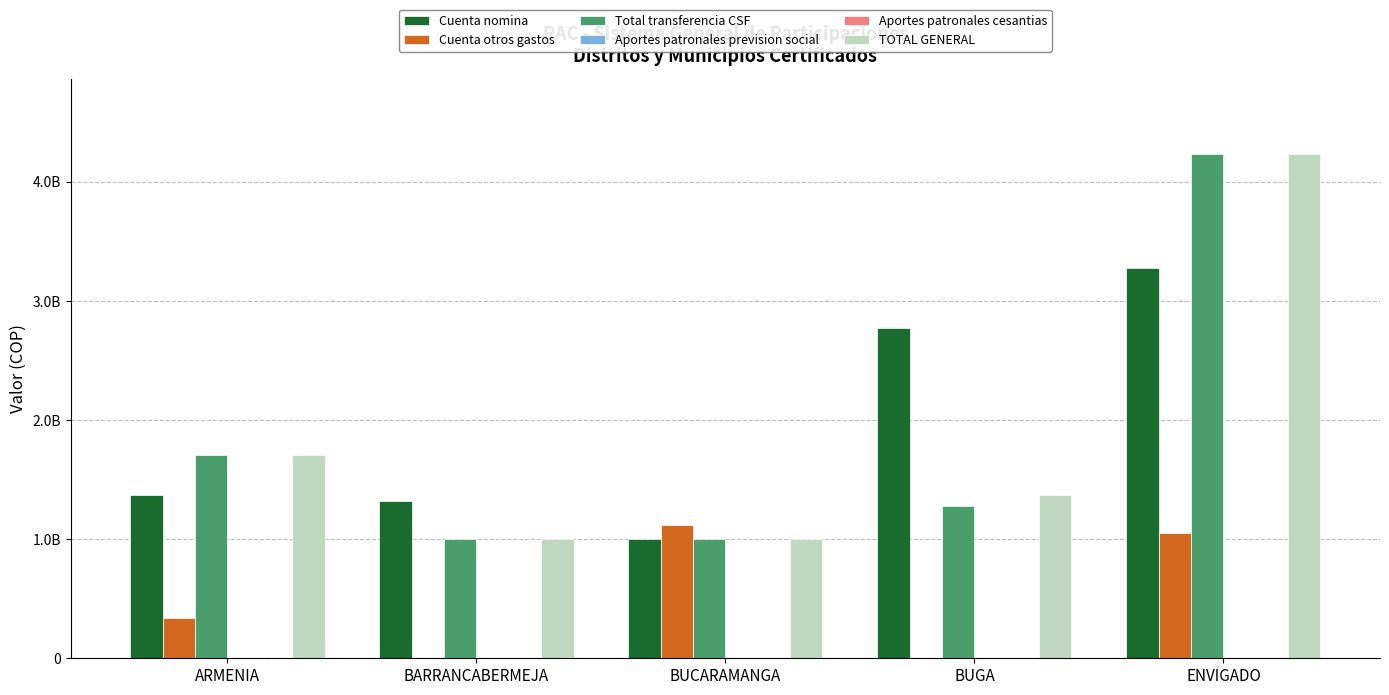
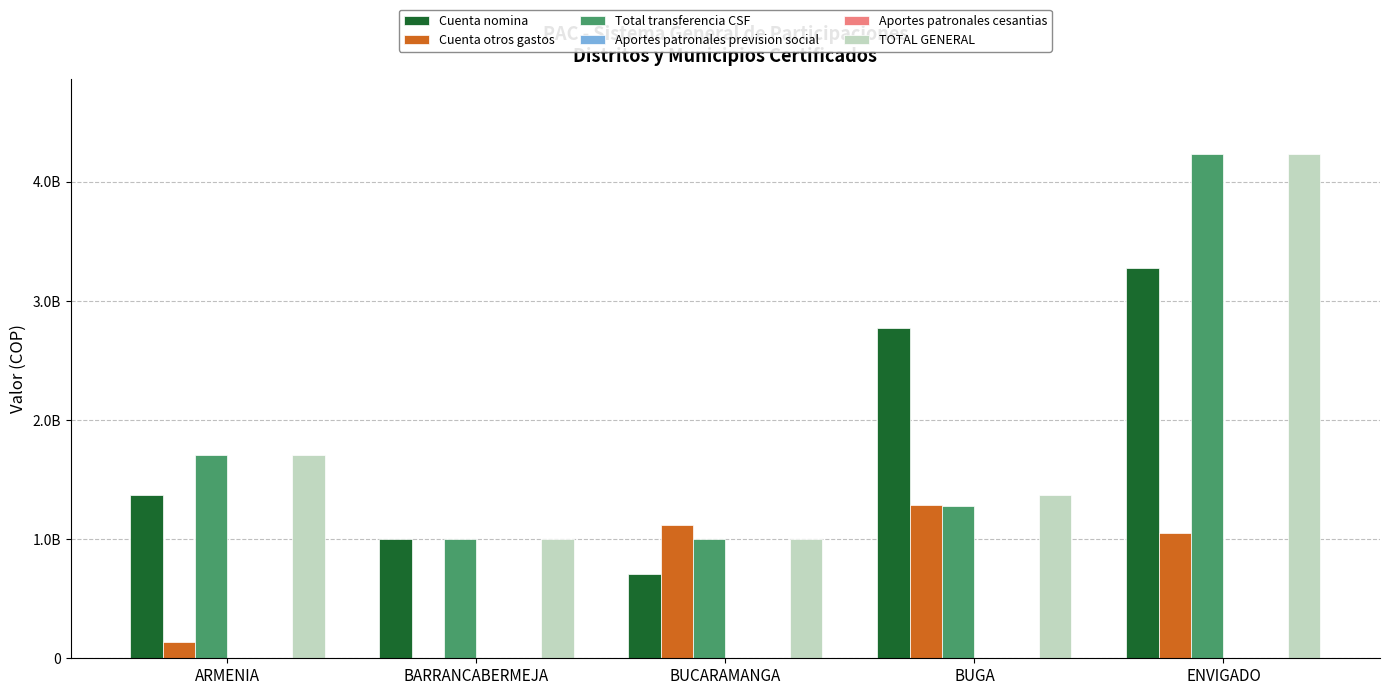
  {
    "Cuenta nomina": {
      "ARMENIA": 1370000000,
-     "BARRANCABERMEJA": 1320000000,
-     "BUCARAMANGA": 1000000000,
+     "BARRANCABERMEJA": 1000000000,
+     "BUCARAMANGA": 710000000,
      "BUGA": 2770000000,
      "ENVIGADO": 3280000000
    },
    "Cuenta otros gastos": {
-     "ARMENIA": 340000000,
+     "ARMENIA": 140000000,
      "BARRANCABERMEJA": 0,
      "BUCARAMANGA": 1120000000,
-     "BUGA": 0,
+     "BUGA": 1290000000,
      "ENVIGADO": 1050000000
    },
    "Total transferencia CSF": {
      "ARMENIA": 1710000000,
      "BARRANCABERMEJA": 1000000000,
      "BUCARAMANGA": 1000000000,
      "BUGA": 1270000000,
      "ENVIGADO": 4230000000
    },
    "Aportes patronales prevision social": {
      "ARMENIA": 0,
      "BARRANCABERMEJA": 0,
      "BUCARAMANGA": 0,
      "BUGA": 0,
      "ENVIGADO": 0
    },
    "Aportes patronales cesantias": {
      "ARMENIA": 0,
      "BARRANCABERMEJA": 0,
      "BUCARAMANGA": 0,
      "BUGA": 0,
      "ENVIGADO": 0
    },
    "TOTAL GENERAL": {
      "ARMENIA": 1710000000,
      "BARRANCABERMEJA": 1000000000,
      "BUCARAMANGA": 1000000000,
      "BUGA": 1370000000,
      "ENVIGADO": 4230000000
    }
  }
